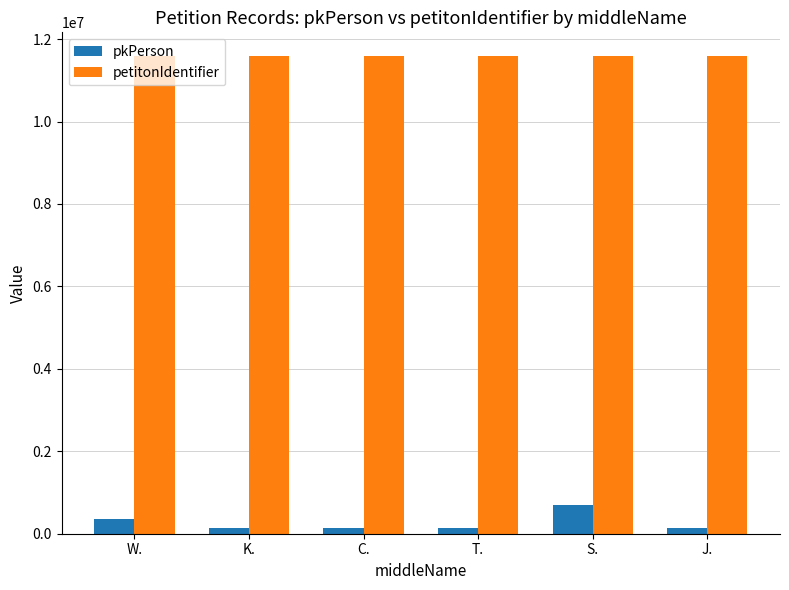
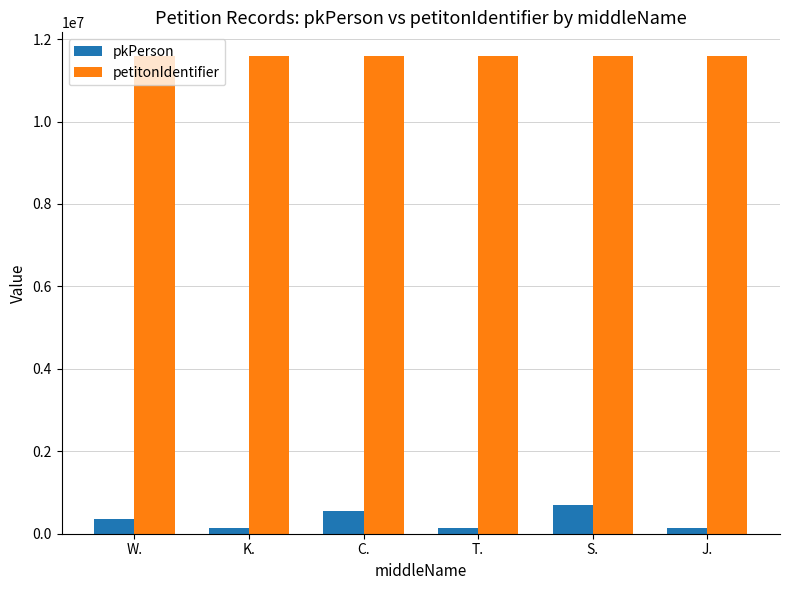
  {
    "pkPerson": {
      "W.": 400000,
      "K.": 100000,
-     "C.": 100000,
+     "C.": 500000,
      "T.": 100000,
      "S.": 700000,
      "J.": 100000
    },
    "petitonIdentifier": {
      "K.": 11600000,
      "C.": 11600000,
      "T.": 11600000,
      "S.": 11600000,
      "J.": 11600000
    }
  }
